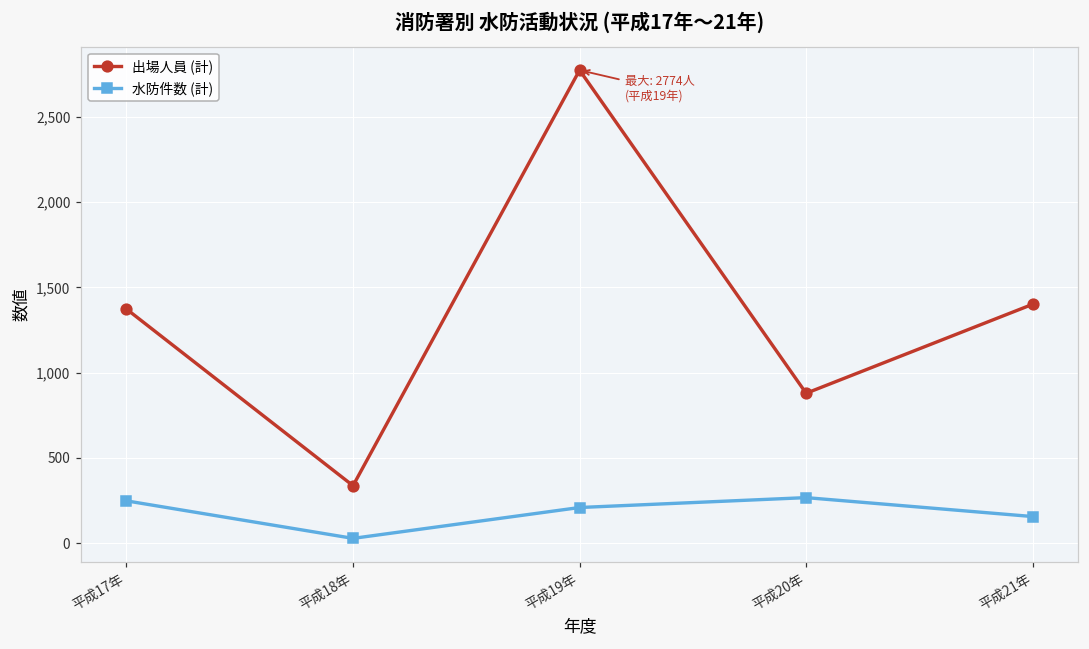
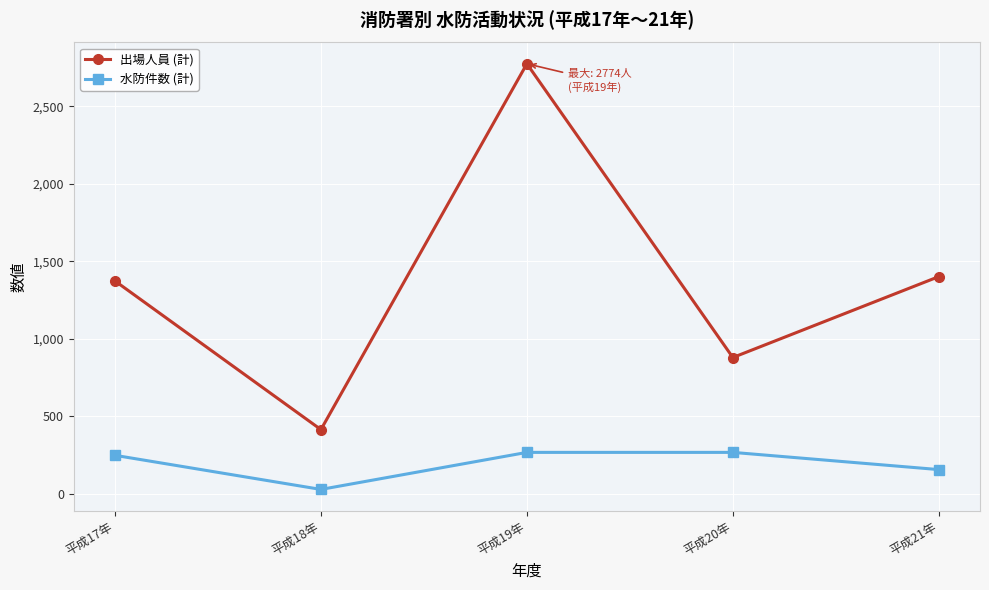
  {
    "出場人員 (計)": {
      "平成17年": "1,370",
-     "平成18年": "340",
+     "平成18年": "410",
      "平成20年": "880",
      "平成21年": "1,400"
    },
    "水防件数 (計)": {
      "平成17年": "250",
      "平成18年": "30",
-     "平成19年": "210",
+     "平成19年": "270",
      "平成20年": "270",
      "平成21年": "160"
    }
  }
